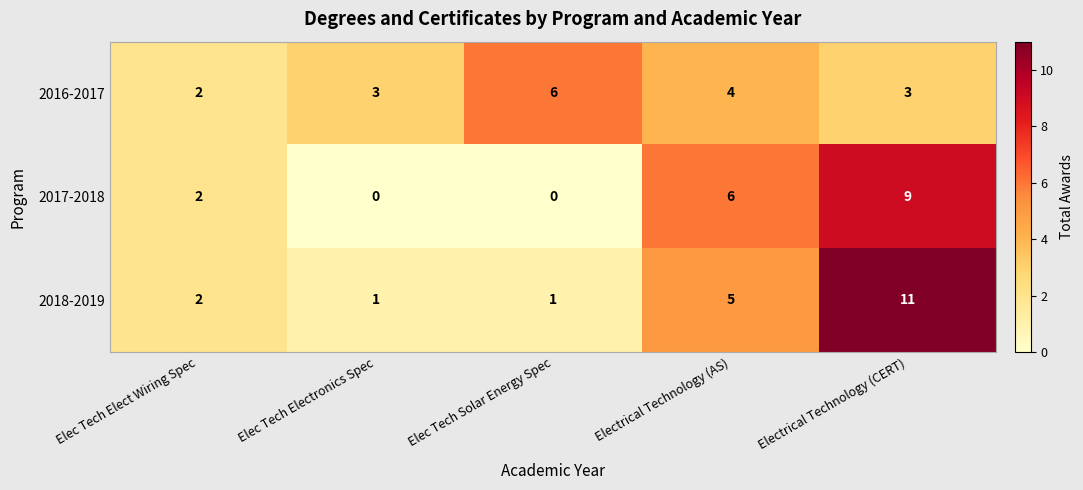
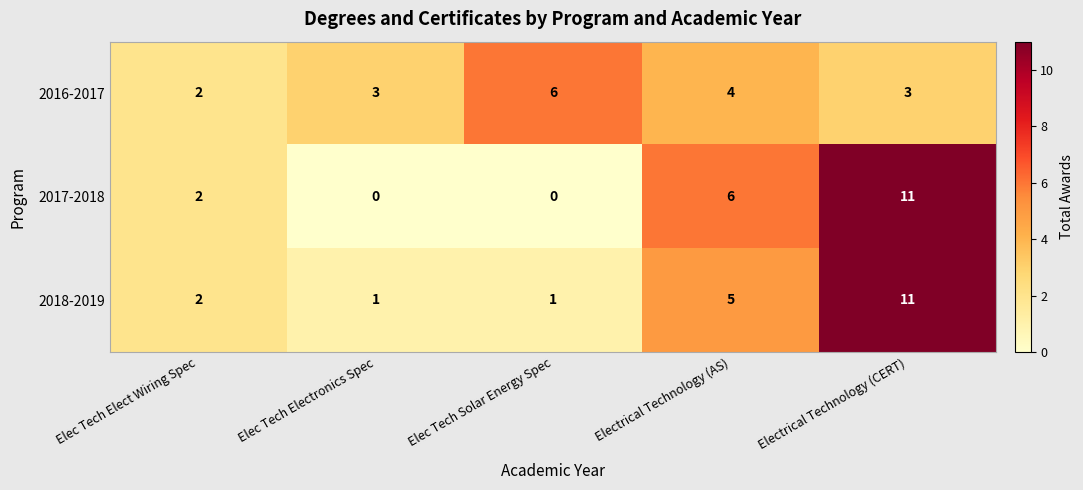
  {
    "2016-2017": {
      "Elec Tech Elect Wiring Spec": 2,
      "Elec Tech Electronics Spec": 3,
      "Elec Tech Solar Energy Spec": 6,
      "Electrical Technology (AS)": 4,
      "Electrical Technology (CERT)": 3
    },
    "2017-2018": {
      "Elec Tech Elect Wiring Spec": 2,
      "Elec Tech Electronics Spec": 0,
      "Elec Tech Solar Energy Spec": 0,
      "Electrical Technology (AS)": 6,
-     "Electrical Technology (CERT)": 9
+     "Electrical Technology (CERT)": 11
    },
    "2018-2019": {
      "Elec Tech Elect Wiring Spec": 2,
      "Elec Tech Electronics Spec": 1,
      "Elec Tech Solar Energy Spec": 1,
      "Electrical Technology (AS)": 5,
      "Electrical Technology (CERT)": 11
    }
  }
